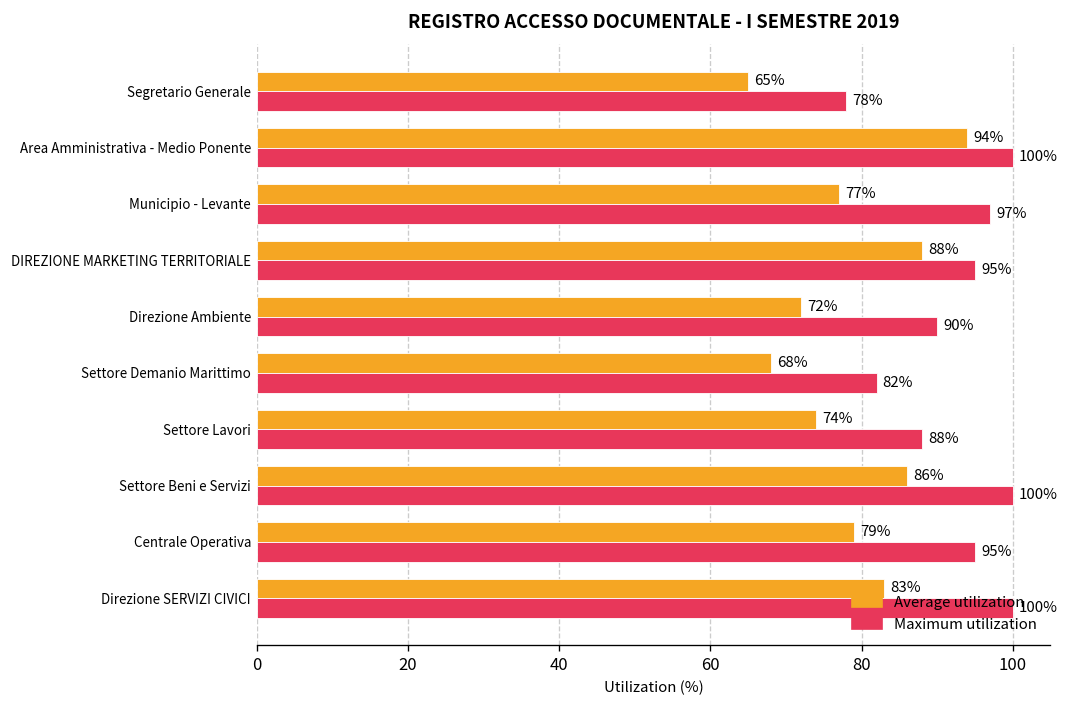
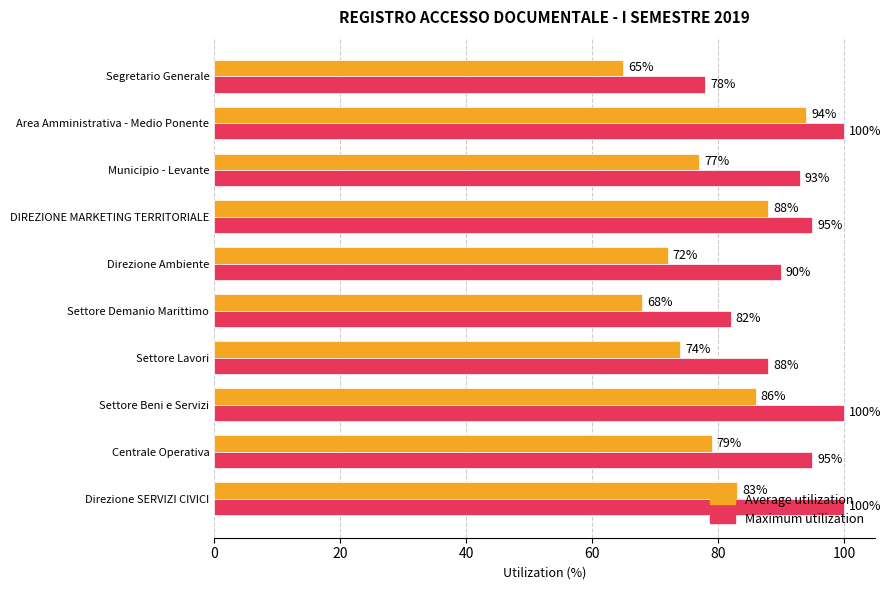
  {
    "Average utilization": {
      "Segretario Generale": "65%",
      "Area Amministrativa - Medio Ponente": "94%",
      "Municipio - Levante": "77%",
      "DIREZIONE MARKETING TERRITORIALE": "88%",
      "Direzione Ambiente": "72%",
      "Settore Demanio Marittimo": "68%",
      "Settore Lavori": "74%",
      "Settore Beni e Servizi": "86%",
      "Centrale Operativa": "79%",
      "Direzione SERVIZI CIVICI": "83%"
    },
    "Maximum utilization": {
      "Segretario Generale": "78%",
      "Area Amministrativa - Medio Ponente": "100%",
-     "Municipio - Levante": "97%",
+     "Municipio - Levante": "93%",
      "DIREZIONE MARKETING TERRITORIALE": "95%",
      "Direzione Ambiente": "90%",
      "Settore Demanio Marittimo": "82%",
      "Settore Lavori": "88%",
      "Settore Beni e Servizi": "100%",
      "Centrale Operativa": "95%",
      "Direzione SERVIZI CIVICI": "100%"
    }
  }
